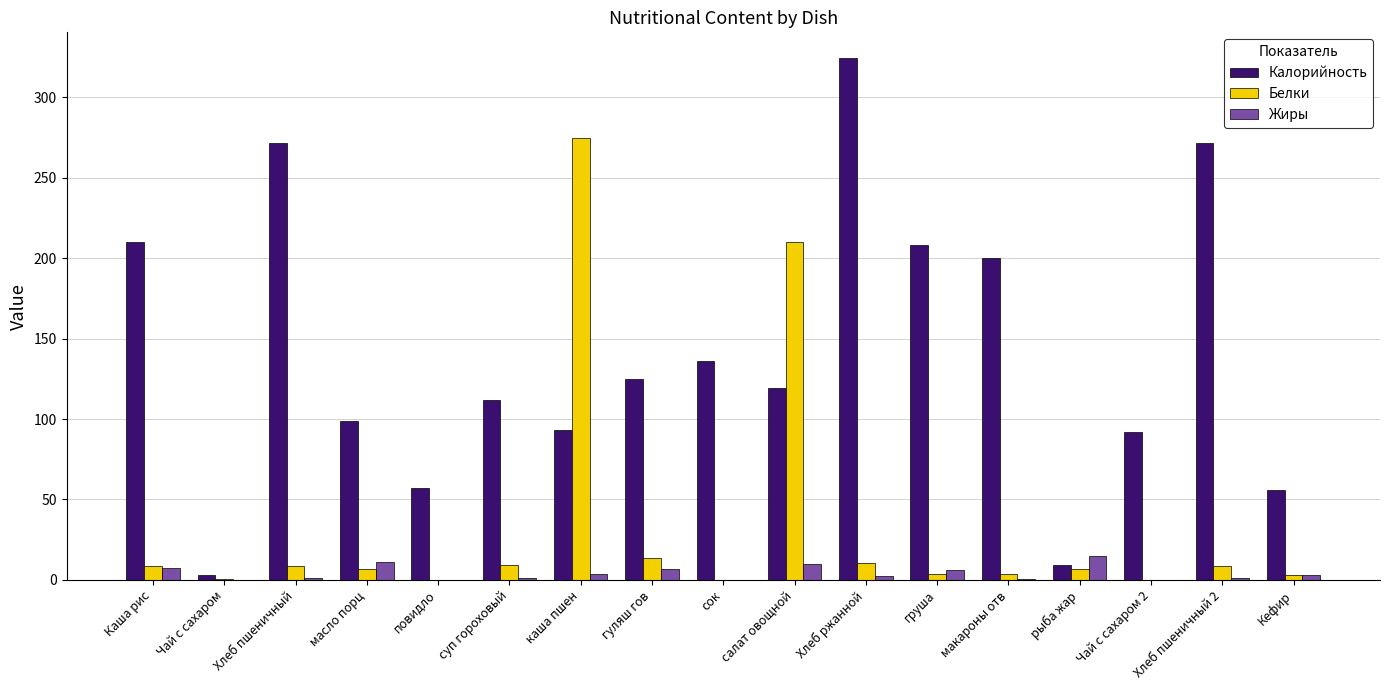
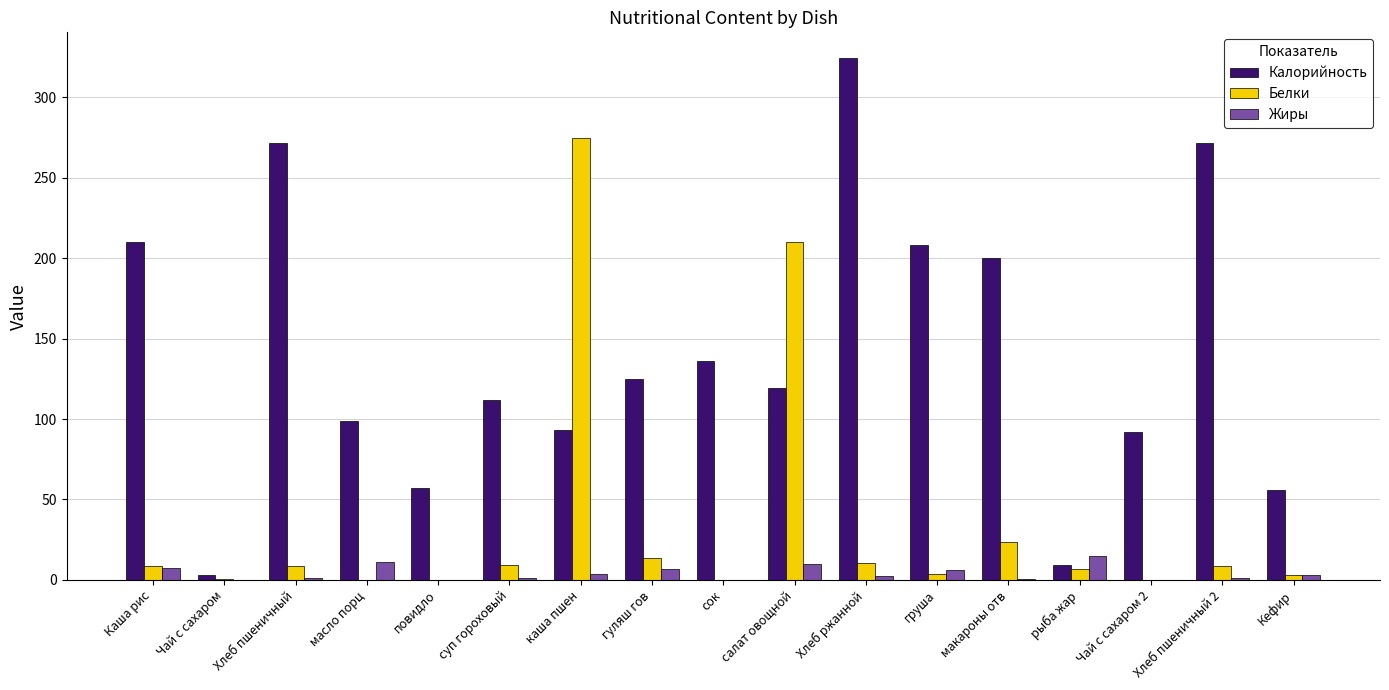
  {
    "Калорийность": {
      "Каша рис": 210,
      "Чай с сахаром": 3,
      "Хлеб пшеничный": 272,
      "масло порц": 99,
      "повидло": 57,
      "суп гороховый": 112,
      "каша пшен": 93,
      "гуляш гов": 125,
      "сок": 136,
      "салат овощной": 119,
      "Хлеб ржанной": 324,
      "груша": 209,
      "макароны отв": 200,
      "рыба жар": 9,
      "Чай с сахаром 2": 92,
      "Хлеб пшеничный 2": 272,
      "Кефир": 56
    },
    "Белки": {
      "Каша рис": 9,
      "Хлеб пшеничный": 9,
-     "масло порц": 7,
+     "масло порц": 0,
      "суп гороховый": 9,
      "каша пшен": 275,
      "гуляш гов": 13,
      "сок": 0,
      "салат овощной": 210,
      "Хлеб ржанной": 10,
      "груша": 4,
-     "макароны отв": 4,
+     "макароны отв": 23,
      "рыба жар": 7,
      "Чай с сахаром 2": 0,
      "Хлеб пшеничный 2": 9,
      "Кефир": 3
    },
    "Жиры": {
      "Каша рис": 8,
      "масло порц": 11,
      "повидло": 0,
      "каша пшен": 4,
      "гуляш гов": 7,
      "сок": 0,
      "салат овощной": 10,
      "Хлеб ржанной": 2,
      "груша": 6,
      "рыба жар": 15,
      "Чай с сахаром 2": 0,
      "Кефир": 3
    }
  }
